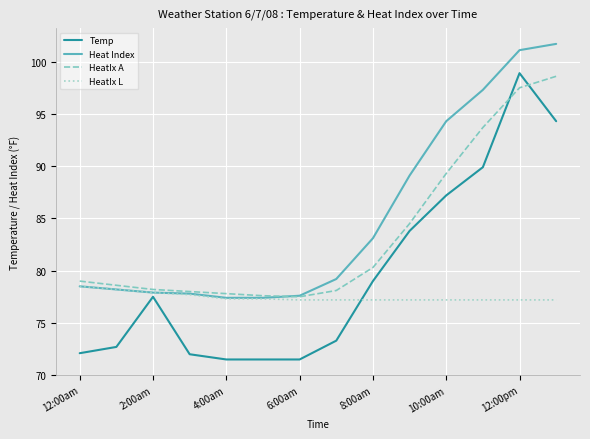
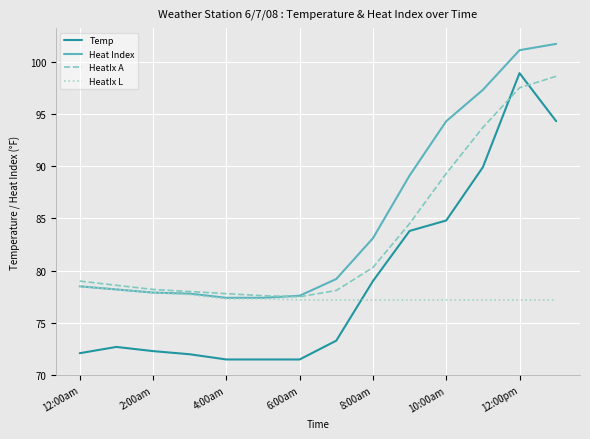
  {
    "Temp": {
      "12:00am": 72.1,
-     "2:00am": 77.5,
+     "2:00am": 72.3,
      "4:00am": 71.5,
      "6:00am": 71.5,
      "8:00am": 79.0,
-     "10:00am": 87.2,
+     "10:00am": 84.8,
      "12:00pm": 98.9
    }
  }
